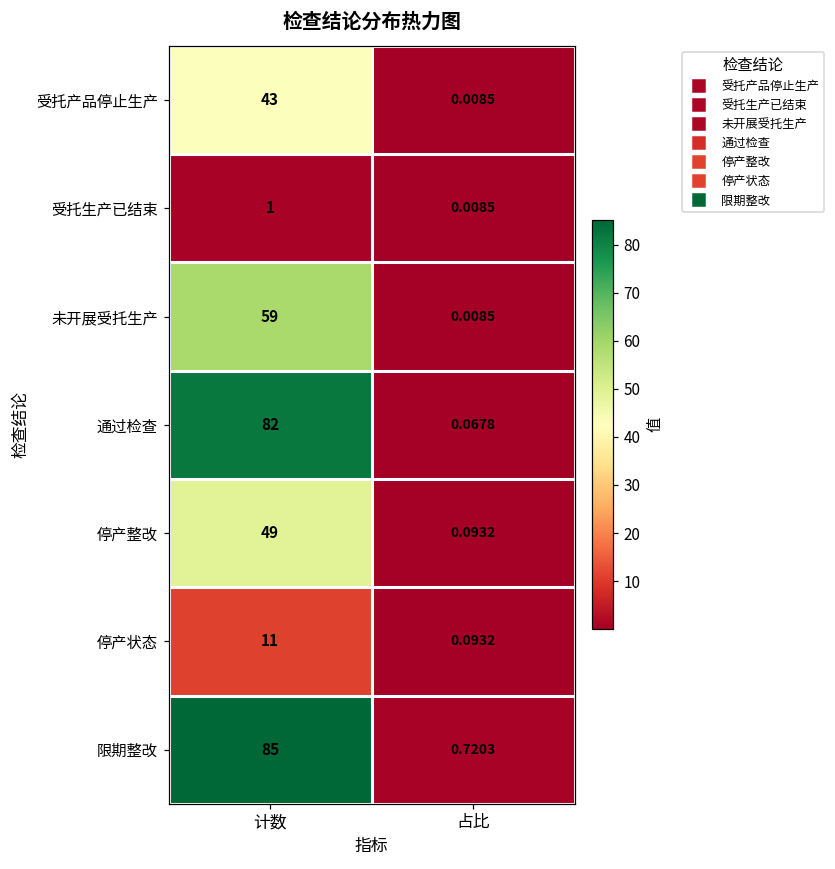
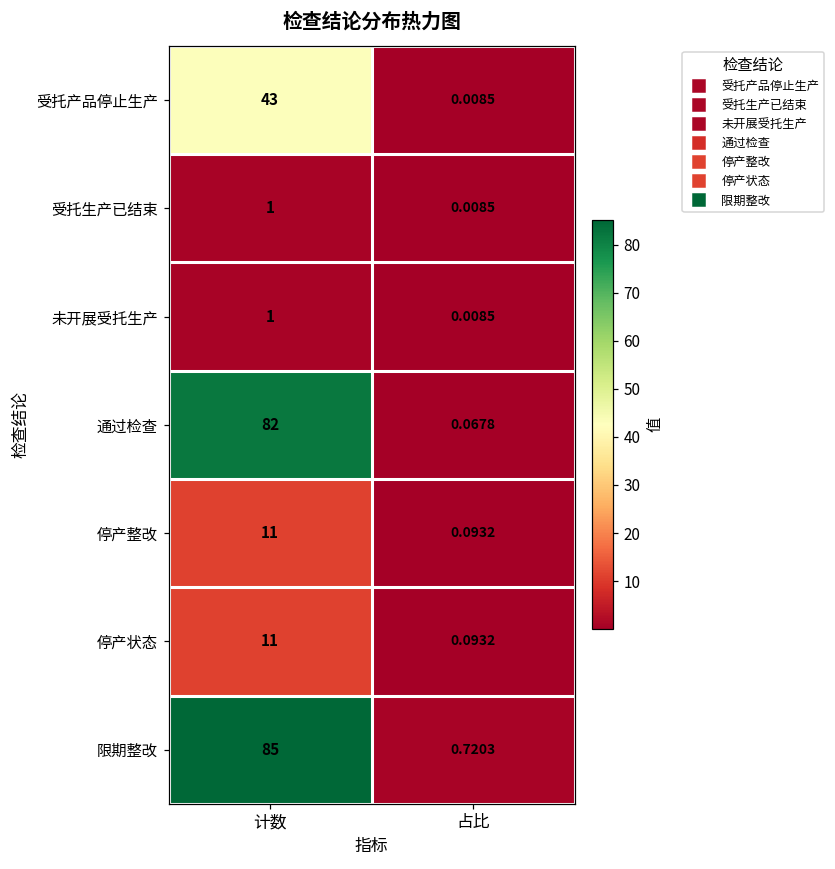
  {
    "受托产品停止生产": {
      "计数": 43,
      "占比": 0.0085
    },
    "受托生产已结束": {
      "计数": 1,
      "占比": 0.0085
    },
    "未开展受托生产": {
-     "计数": 59,
+     "计数": 1,
      "占比": 0.0085
    },
    "通过检查": {
      "计数": 82,
      "占比": 0.0678
    },
    "停产整改": {
-     "计数": 49,
+     "计数": 11,
      "占比": 0.0932
    },
    "停产状态": {
      "计数": 11,
      "占比": 0.0932
    },
    "限期整改": {
      "计数": 85,
      "占比": 0.7203
    }
  }
